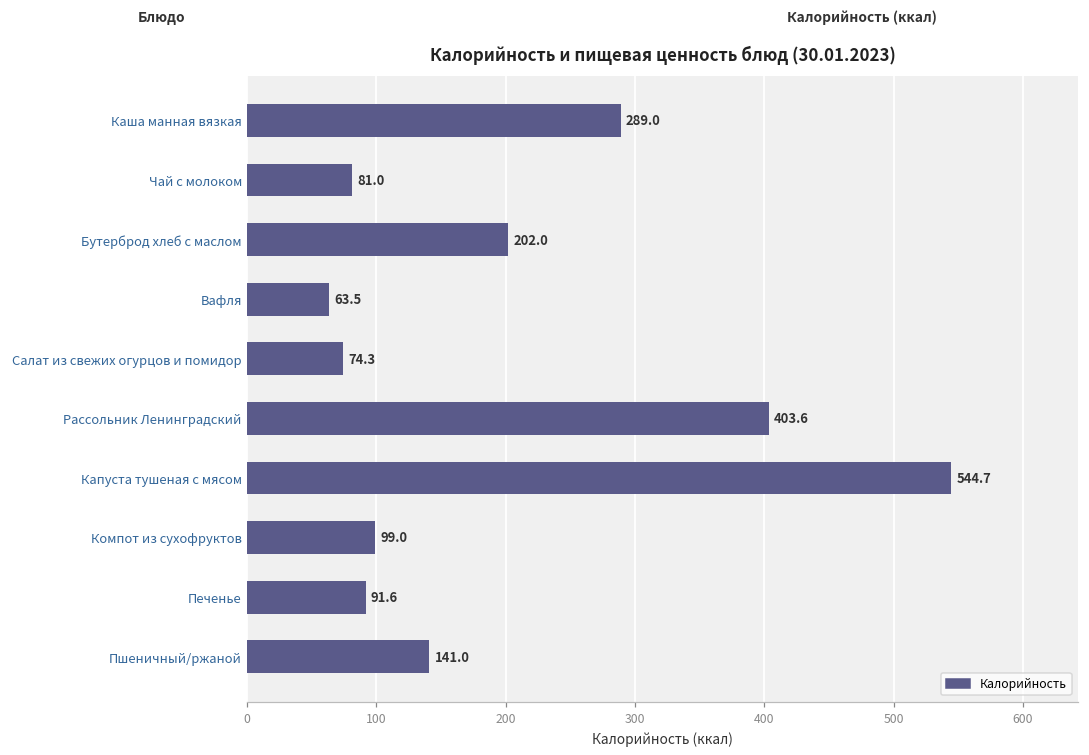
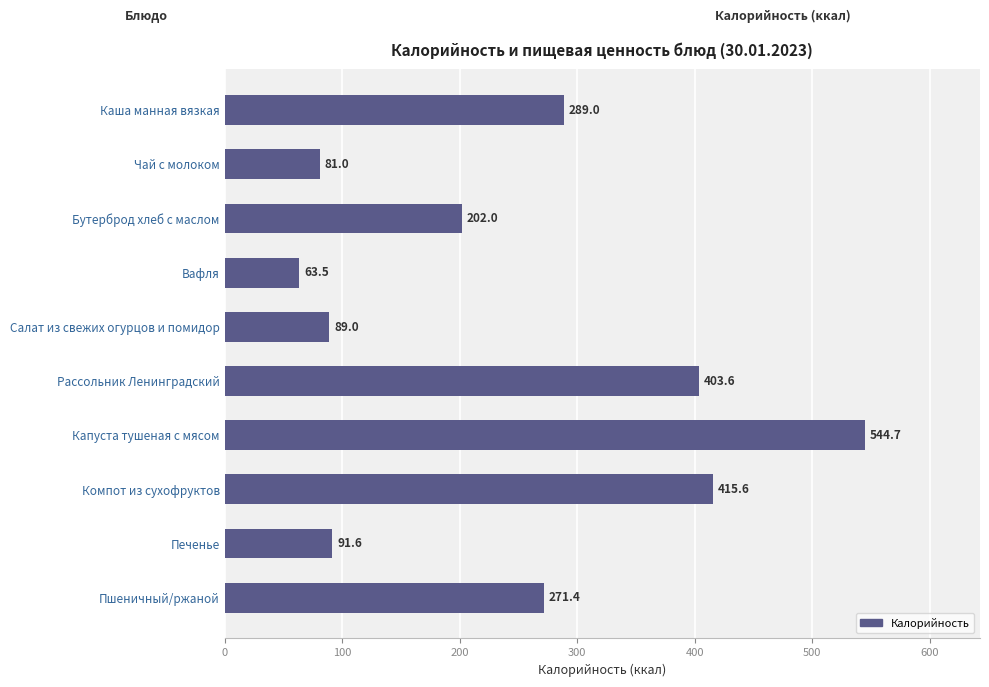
  {
    "Каша манная вязкая": 289.0,
    "Чай с молоком": 81.0,
    "Бутерброд хлеб с маслом": 202.0,
    "Вафля": 63.5,
-   "Салат из свежих огурцов и помидор": 74.3,
+   "Салат из свежих огурцов и помидор": 89.0,
    "Рассольник Ленинградский": 403.6,
    "Капуста тушеная с мясом": 544.7,
-   "Компот из сухофруктов": 99.0,
+   "Компот из сухофруктов": 415.6,
    "Печенье": 91.6,
-   "Пшеничный/ржаной": 141.0
+   "Пшеничный/ржаной": 271.4
  }
